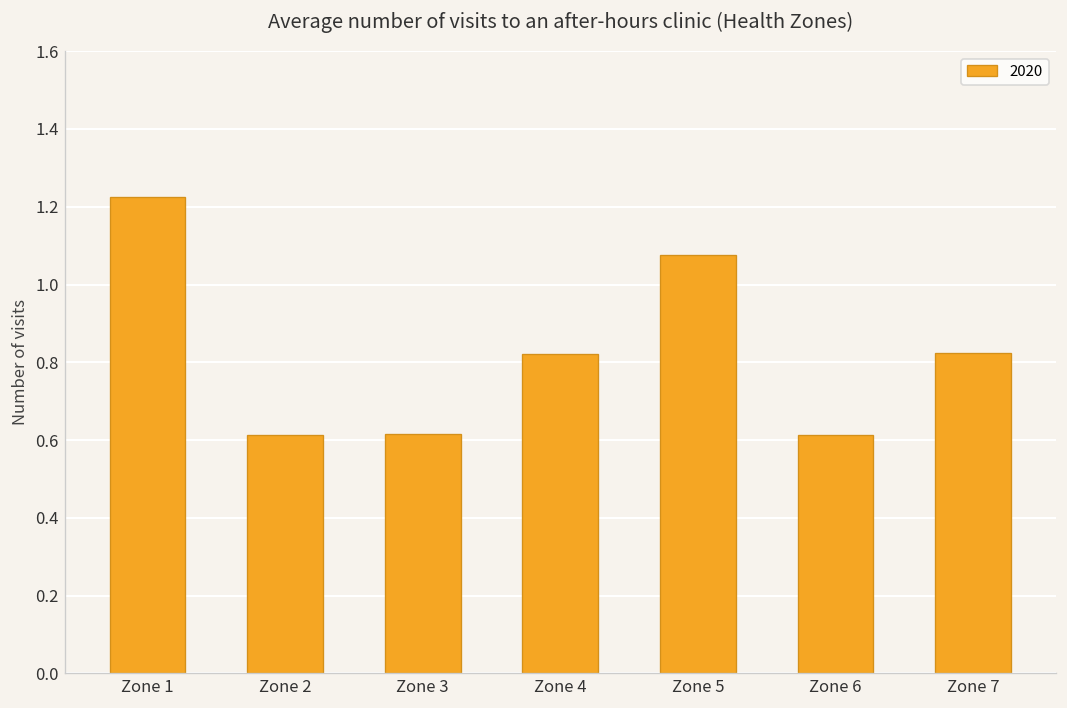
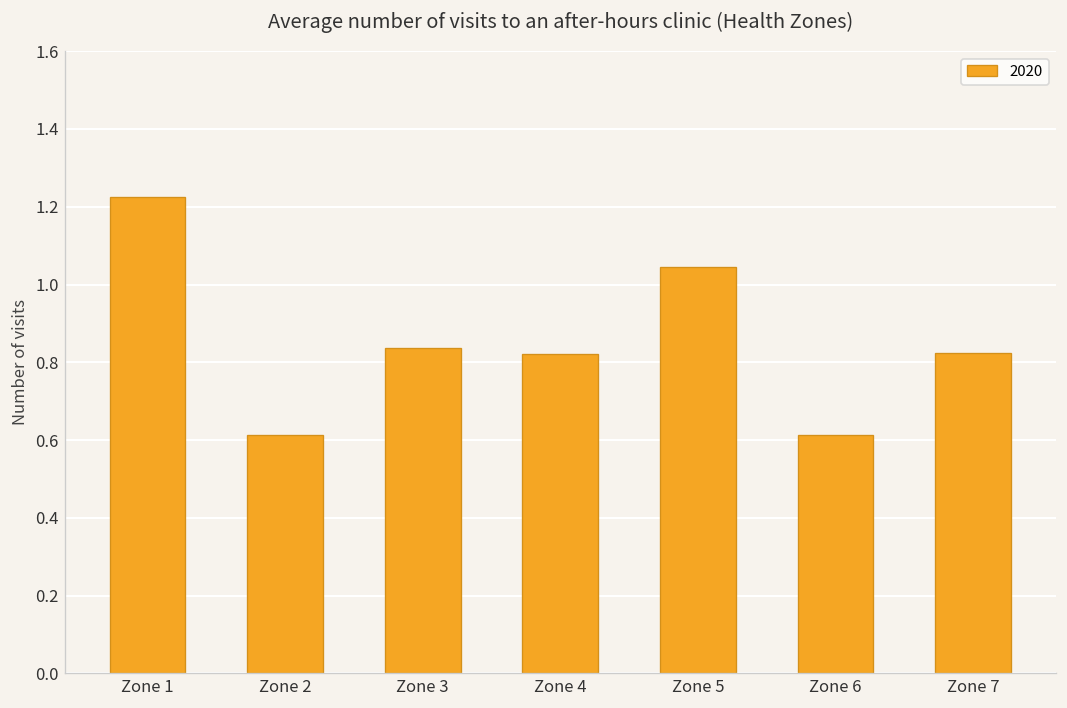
  {
    "Zone 1": 1.23,
    "Zone 2": 0.61,
-   "Zone 3": 0.62,
+   "Zone 3": 0.84,
    "Zone 4": 0.82,
-   "Zone 5": 1.08,
+   "Zone 5": 1.05,
    "Zone 6": 0.61,
    "Zone 7": 0.83
  }
